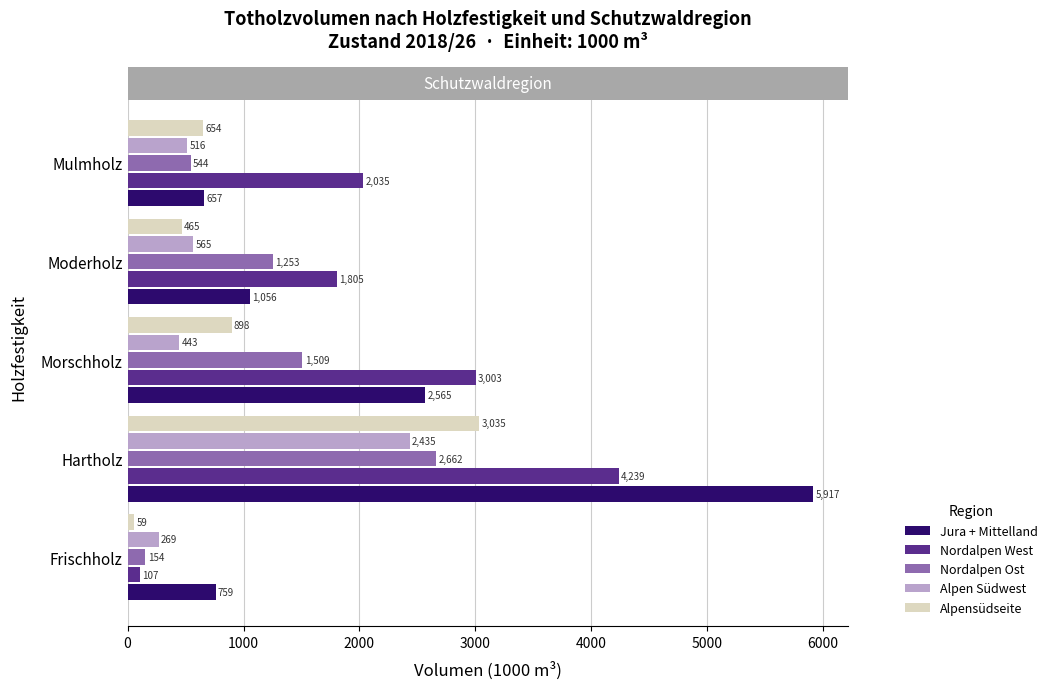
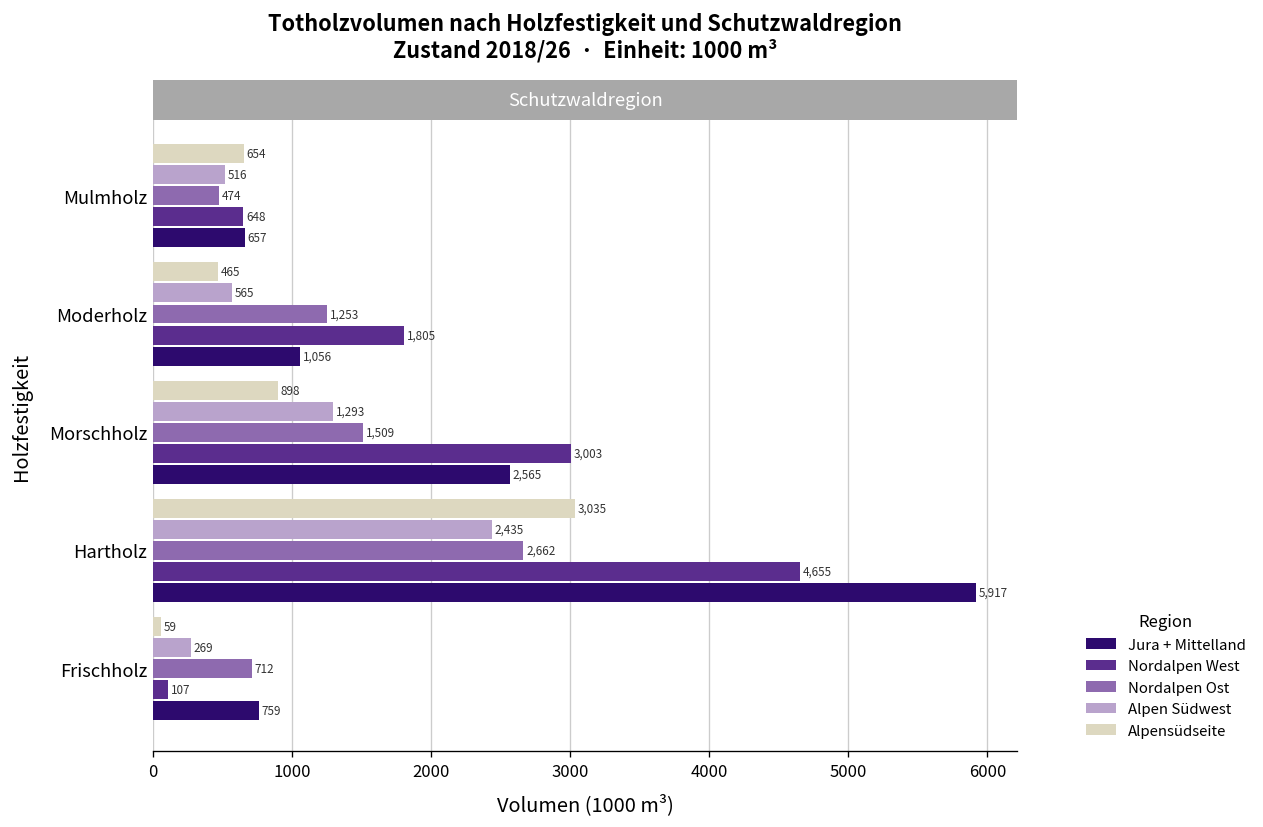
  {
    "Jura + Mittelland": {
      "Mulmholz": "657",
      "Moderholz": "1,056",
      "Morschholz": "2,565",
      "Hartholz": "5,917",
      "Frischholz": "759"
    },
    "Nordalpen West": {
-     "Mulmholz": "2,035",
+     "Mulmholz": "648",
      "Moderholz": "1,805",
      "Morschholz": "3,003",
-     "Hartholz": "4,239",
+     "Hartholz": "4,655",
      "Frischholz": "107"
    },
    "Nordalpen Ost": {
-     "Mulmholz": "544",
+     "Mulmholz": "474",
      "Moderholz": "1,253",
      "Morschholz": "1,509",
      "Hartholz": "2,662",
-     "Frischholz": "154"
+     "Frischholz": "712"
    },
    "Alpen Südwest": {
      "Mulmholz": "516",
      "Moderholz": "565",
-     "Morschholz": "443",
+     "Morschholz": "1,293",
      "Hartholz": "2,435",
      "Frischholz": "269"
    },
    "Alpensüdseite": {
      "Mulmholz": "654",
      "Moderholz": "465",
      "Morschholz": "898",
      "Hartholz": "3,035",
      "Frischholz": "59"
    }
  }
